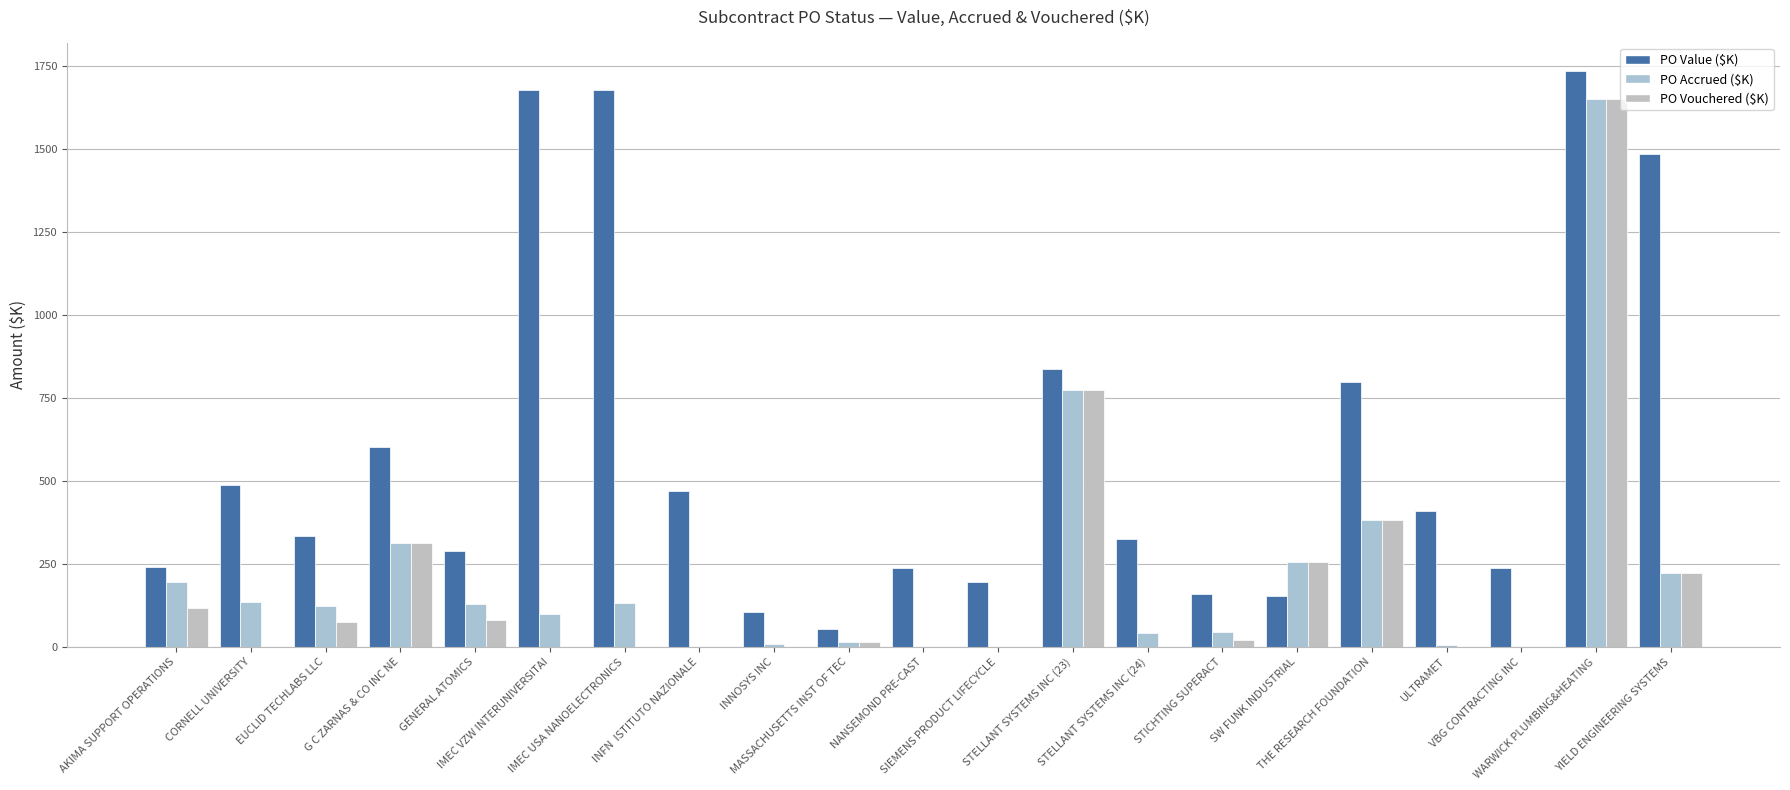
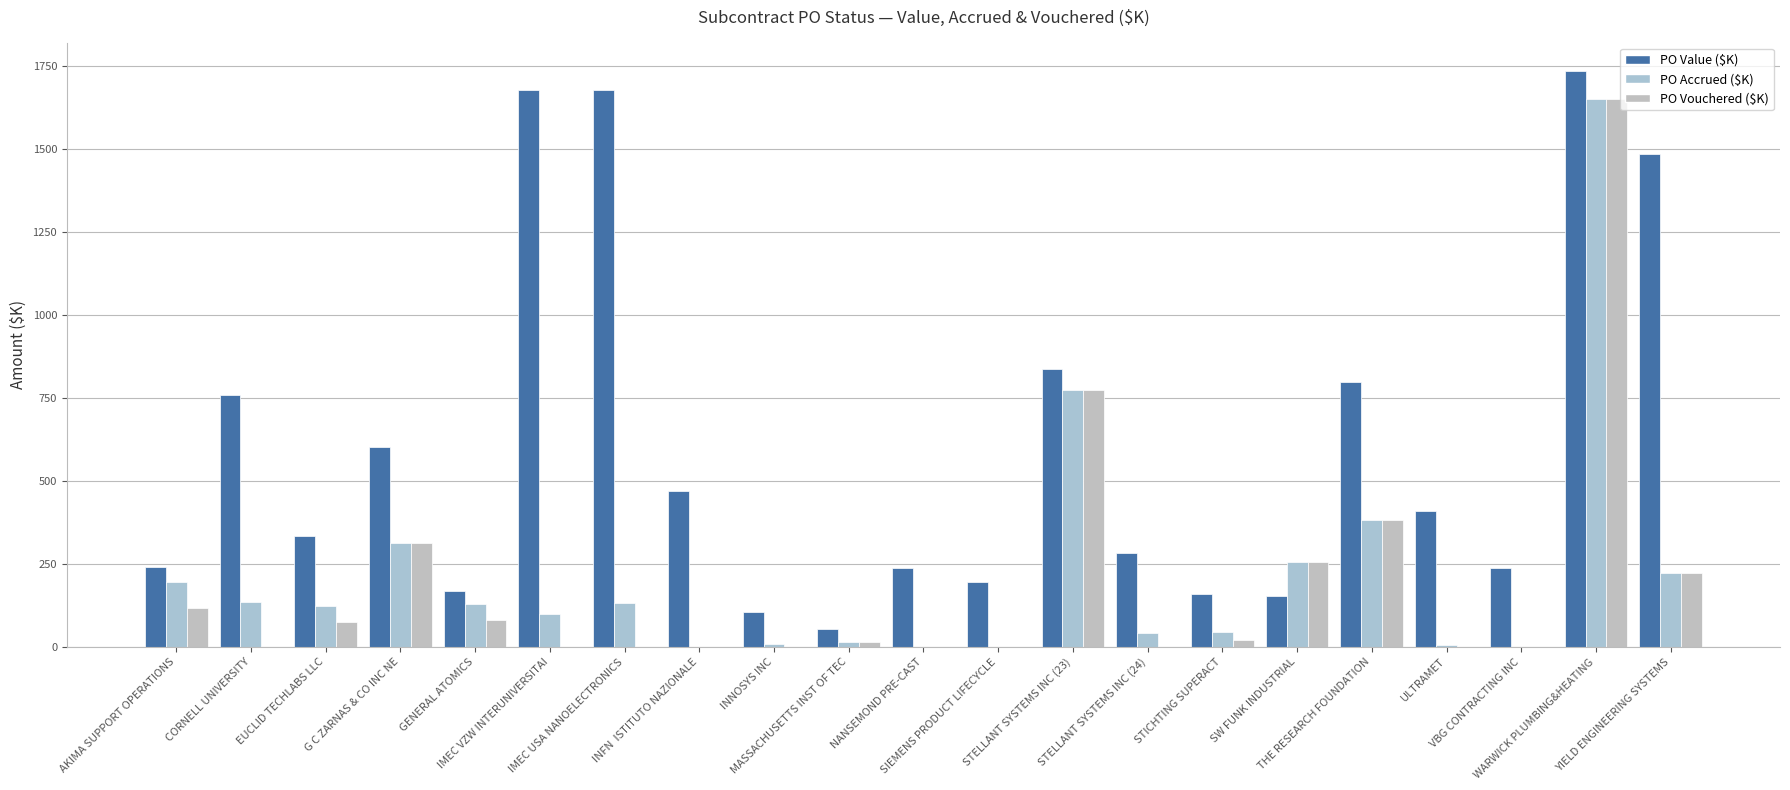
  {
    "PO Value ($K)": {
      "AKIMA SUPPORT OPERATIONS": 240,
-     "CORNELL UNIVERSITY": 490,
+     "CORNELL UNIVERSITY": 760,
      "EUCLID TECHLABS LLC": 340,
      "G C ZARNAS & CO INC NE": 600,
-     "GENERAL ATOMICS": 290,
+     "GENERAL ATOMICS": 170,
      "IMEC VZW INTERUNIVERSITAI": 1680,
      "IMEC USA NANOELECTRONICS": 1680,
      "INFN ISTITUTO NAZIONALE": 470,
      "INNOSYS INC": 100,
      "MASSACHUSETTS INST OF TEC": 50,
      "NANSEMOND PRE-CAST": 240,
      "SIEMENS PRODUCT LIFECYCLE": 190,
      "STELLANT SYSTEMS INC (23)": 840,
-     "STELLANT SYSTEMS INC (24)": 330,
+     "STELLANT SYSTEMS INC (24)": 280,
      "STICHTING SUPERACT": 160,
      "SW FUNK INDUSTRIAL": 150,
      "THE RESEARCH FOUNDATION": 800,
      "ULTRAMET": 410,
      "VBG CONTRACTING INC": 240,
      "WARWICK PLUMBING&HEATING": 1730,
      "YIELD ENGINEERING SYSTEMS": 1490
    }
  }
